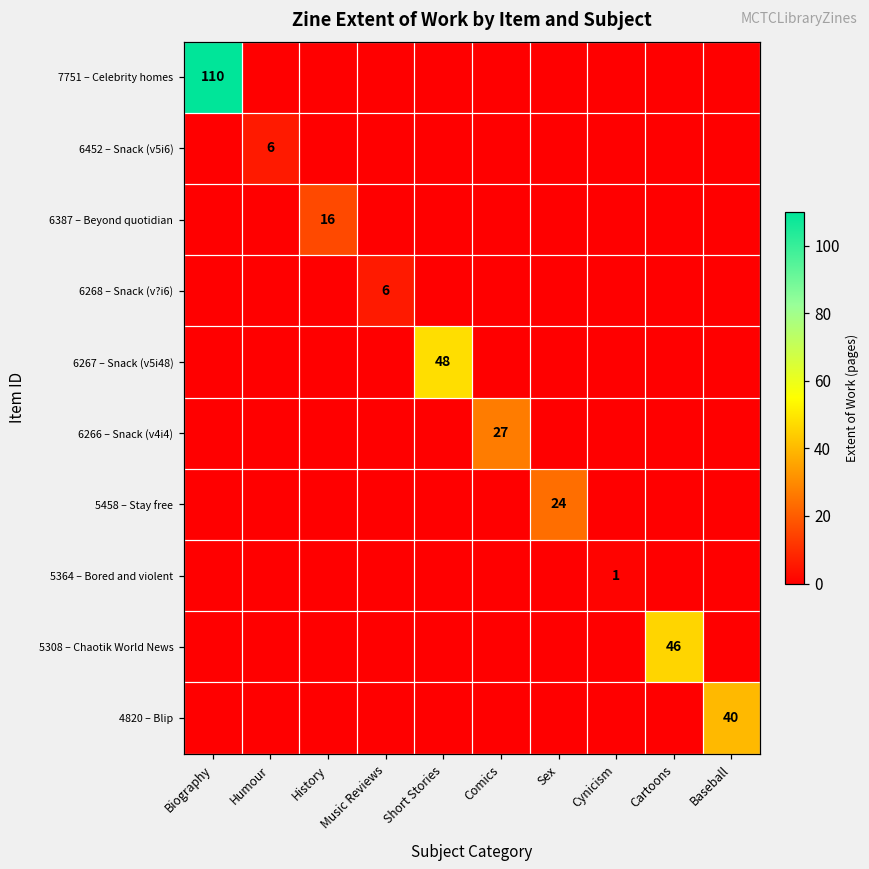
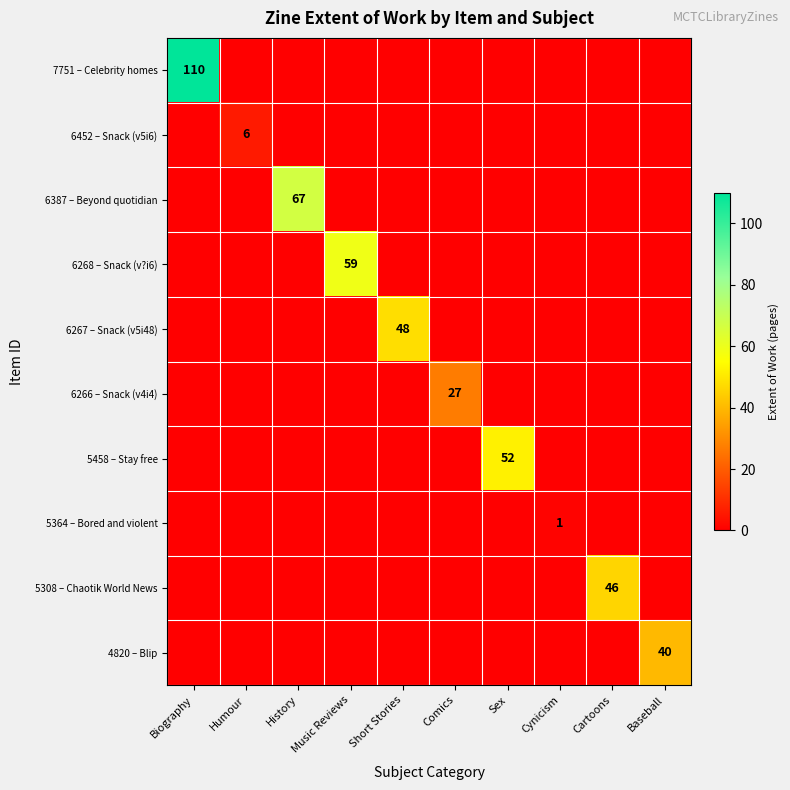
  {
    "7751 – Celebrity homes": {
      "Biography": 110
    },
    "6452 – Snack (v5i6)": {
      "Humour": 6
    },
    "6387 – Beyond quotidian": {
-     "History": 16
+     "History": 67
    },
    "6268 – Snack (v?i6)": {
-     "Music Reviews": 6
+     "Music Reviews": 59
    },
    "6267 – Snack (v5i48)": {
      "Short Stories": 48
    },
    "6266 – Snack (v4i4)": {
      "Comics": 27
    },
    "5458 – Stay free": {
-     "Sex": 24
+     "Sex": 52
    },
    "5364 – Bored and violent": {
      "Cynicism": 1
    },
    "5308 – Chaotik World News": {
      "Cartoons": 46
    },
    "4820 – Blip": {
      "Baseball": 40
    }
  }
